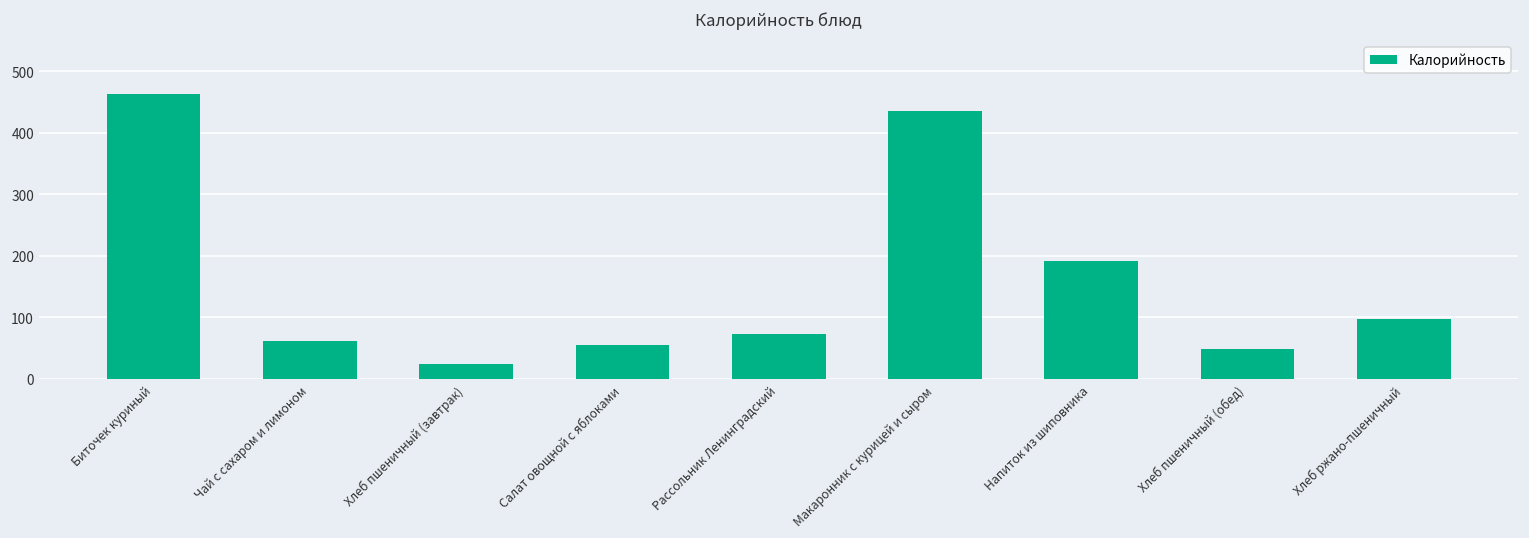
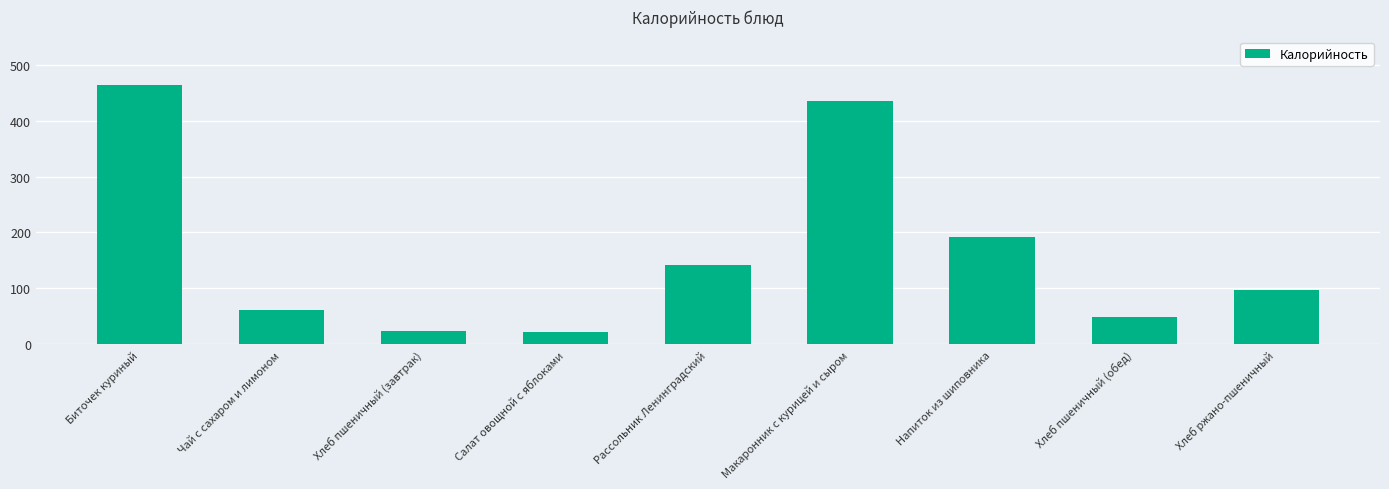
  {
    "Биточек куриный": 460,
    "Чай с сахаром и лимоном": 60,
    "Хлеб пшеничный (завтрак)": 20,
-   "Салат овощной с яблоками": 50,
-   "Рассольник Ленинградский": 70,
+   "Салат овощной с яблоками": 20,
+   "Рассольник Ленинградский": 140,
    "Макаронник с курицей и сыром": 440,
    "Напиток из шиповника": 190,
    "Хлеб пшеничный (обед)": 50,
    "Хлеб ржано-пшеничный": 100
  }
